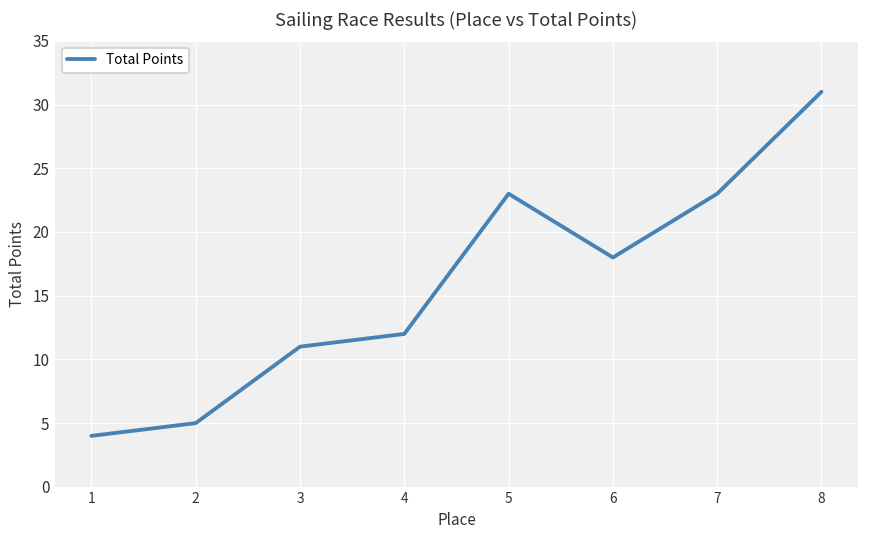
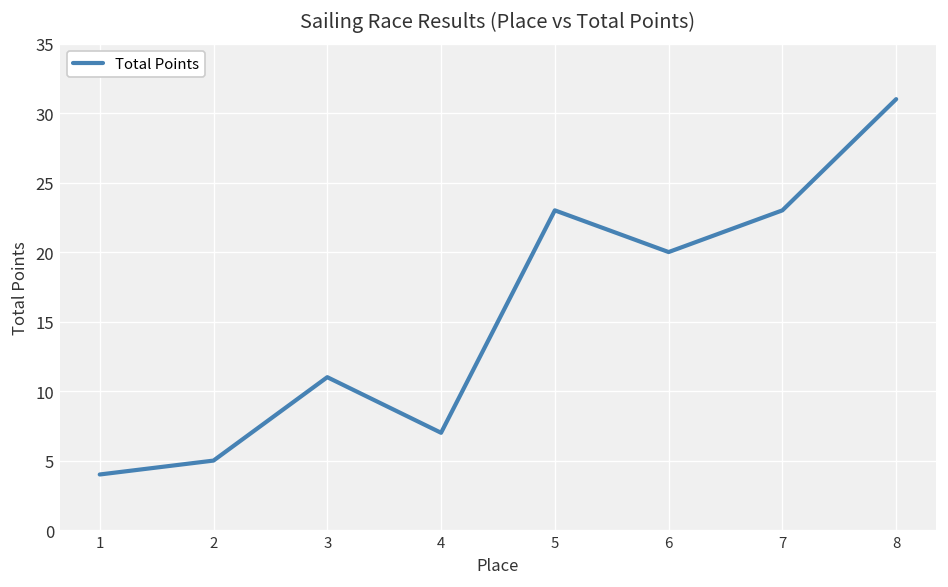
  {
    "1": 4,
    "2": 5,
    "3": 11,
-   "4": 12,
+   "4": 7,
    "5": 23,
-   "6": 18,
+   "6": 20,
    "7": 23,
    "8": 31
  }
